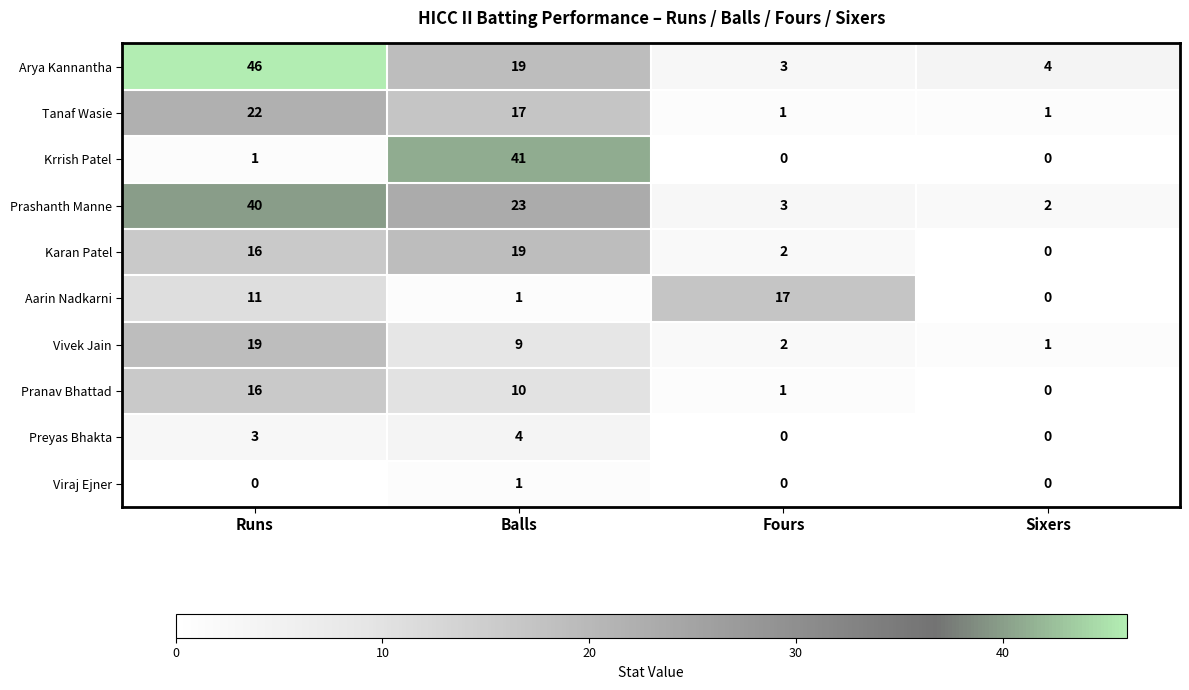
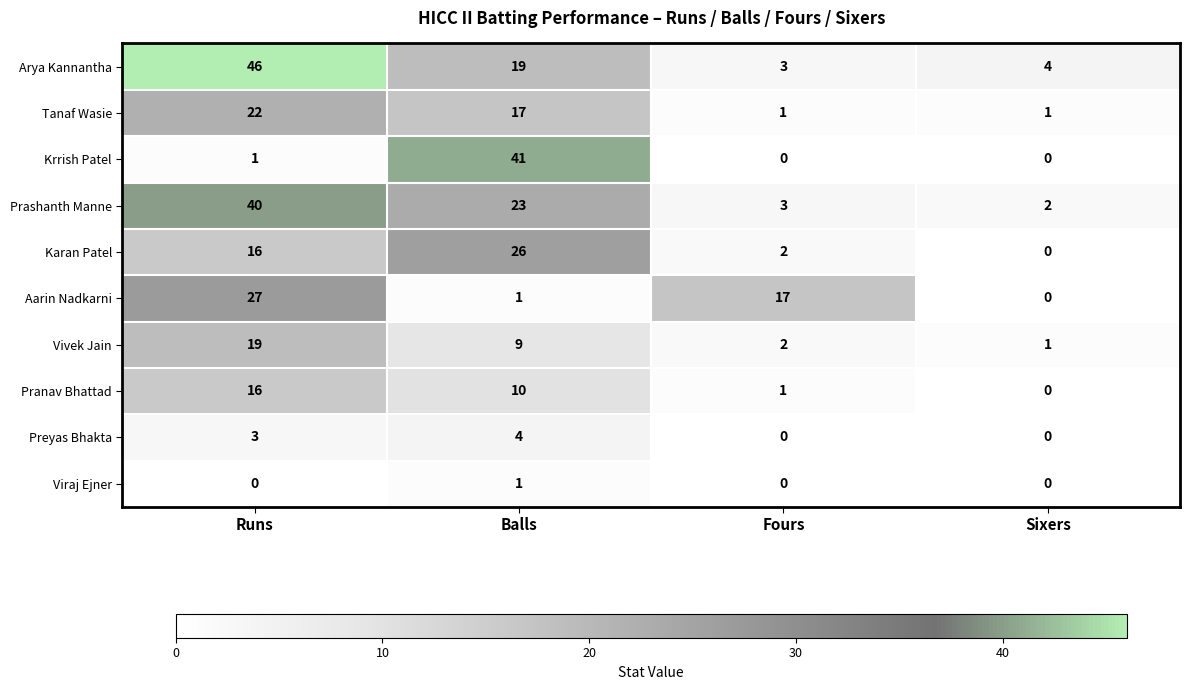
  {
    "Arya Kannantha": {
      "Runs": 46,
      "Balls": 19,
      "Fours": 3,
      "Sixers": 4
    },
    "Tanaf Wasie": {
      "Runs": 22,
      "Balls": 17,
      "Fours": 1,
      "Sixers": 1
    },
    "Krrish Patel": {
      "Runs": 1,
      "Balls": 41,
      "Fours": 0,
      "Sixers": 0
    },
    "Prashanth Manne": {
      "Runs": 40,
      "Balls": 23,
      "Fours": 3,
      "Sixers": 2
    },
    "Karan Patel": {
      "Runs": 16,
-     "Balls": 19,
+     "Balls": 26,
      "Fours": 2,
      "Sixers": 0
    },
    "Aarin Nadkarni": {
-     "Runs": 11,
+     "Runs": 27,
      "Balls": 1,
      "Fours": 17,
      "Sixers": 0
    },
    "Vivek Jain": {
      "Runs": 19,
      "Balls": 9,
      "Fours": 2,
      "Sixers": 1
    },
    "Pranav Bhattad": {
      "Runs": 16,
      "Balls": 10,
      "Fours": 1,
      "Sixers": 0
    },
    "Preyas Bhakta": {
      "Runs": 3,
      "Balls": 4,
      "Fours": 0,
      "Sixers": 0
    },
    "Viraj Ejner": {
      "Runs": 0,
      "Balls": 1,
      "Fours": 0,
      "Sixers": 0
    }
  }
